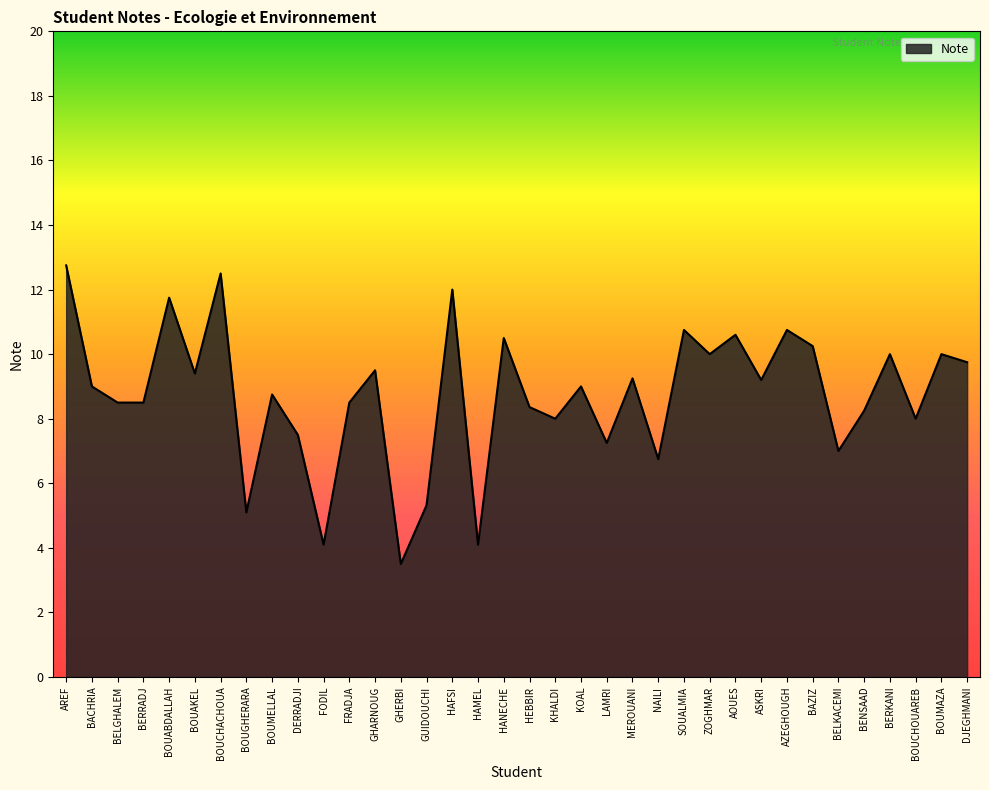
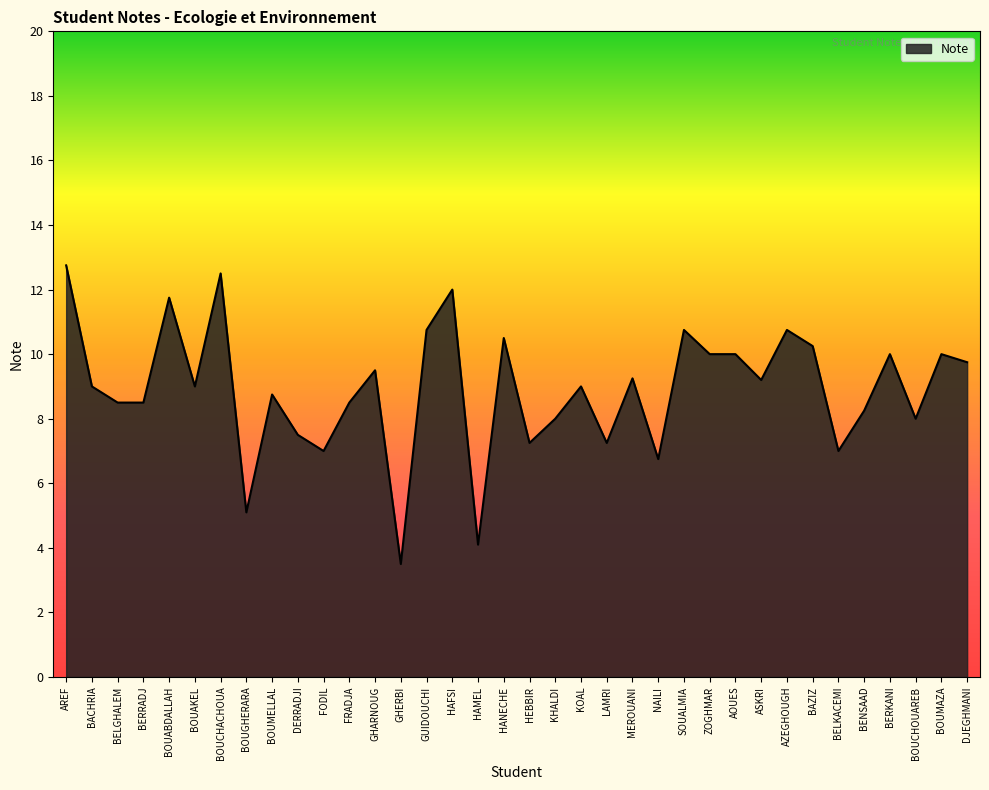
  {
    "AREF": 12.8,
    "BACHRIA": 9.0,
    "BELGHALEM": 8.5,
    "BERRADJ": 8.5,
    "BOUABDALLAH": 11.8,
-   "BOUAKEL": 9.4,
+   "BOUAKEL": 9.0,
    "BOUCHACHOUA": 12.5,
    "BOUGHERARA": 5.1,
    "BOUMELLAL": 8.8,
    "DERRADJI": 7.5,
-   "FODIL": 4.1,
+   "FODIL": 7.0,
    "FRADJA": 8.5,
    "GHARNOUG": 9.5,
    "GHERBI": 3.5,
-   "GUIDOUCHI": 5.3,
+   "GUIDOUCHI": 10.8,
    "HAFSI": 12.0,
    "HAMEL": 4.1,
    "HANECHE": 10.5,
-   "HEBBIR": 8.4,
+   "HEBBIR": 7.3,
    "KHALDI": 8.0,
    "KOAL": 9.0,
    "LAMRI": 7.3,
    "MEROUANI": 9.3,
    "NAILI": 6.8,
    "SOUALMIA": 10.8,
    "ZOGHMAR": 10.0,
-   "AOUES": 10.6,
+   "AOUES": 10.0,
    "ASKRI": 9.2,
    "AZEGHOUGH": 10.8,
    "BAZIZ": 10.3,
    "BELKACEMI": 7.0,
    "BENSAAD": 8.3,
    "BERKANI": 10.0,
    "BOUCHOUAREB": 8.0,
    "BOUMAZA": 10.0,
    "DJEGHMANI": 9.8
  }
